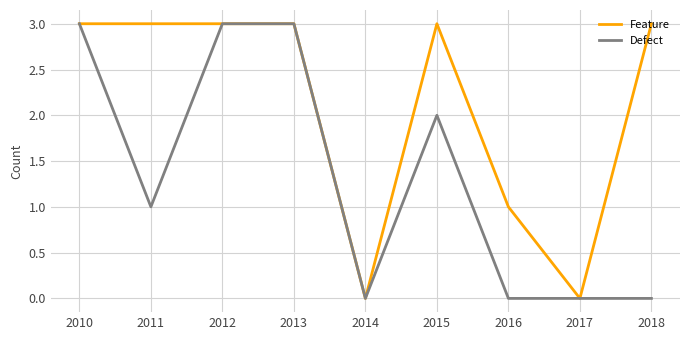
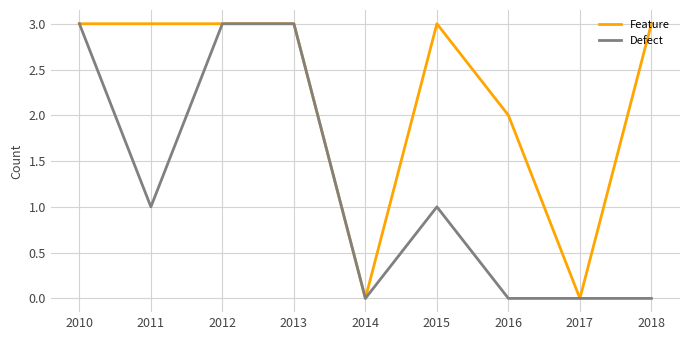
  {
    "Feature": {
      "2011": 3,
      "2015": 3,
-     "2016": 1,
+     "2016": 2,
      "2018": 3
    },
    "Defect": {
      "2011": 1,
-     "2015": 2,
+     "2015": 1,
      "2016": 0,
      "2018": 0
    }
  }
